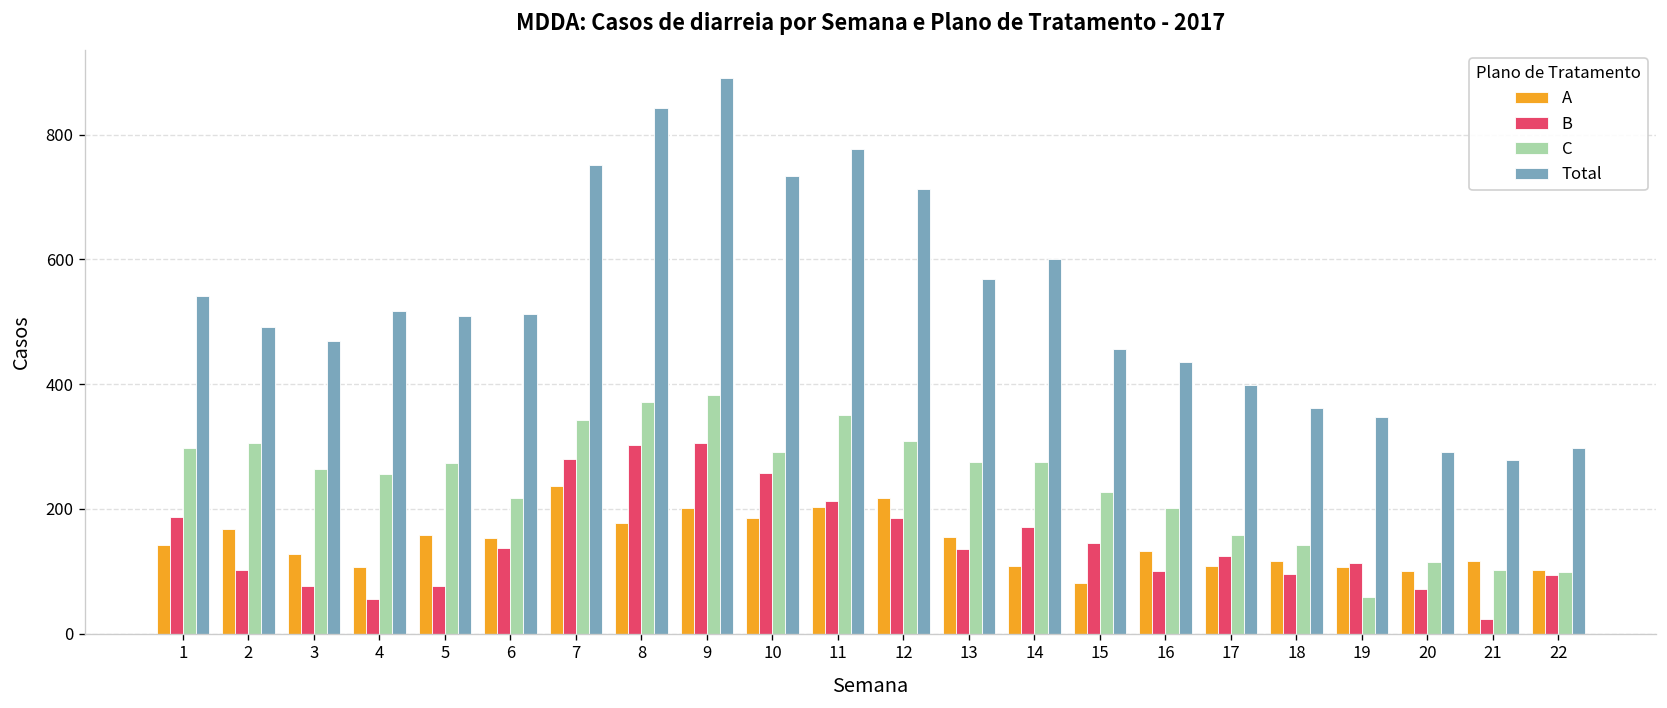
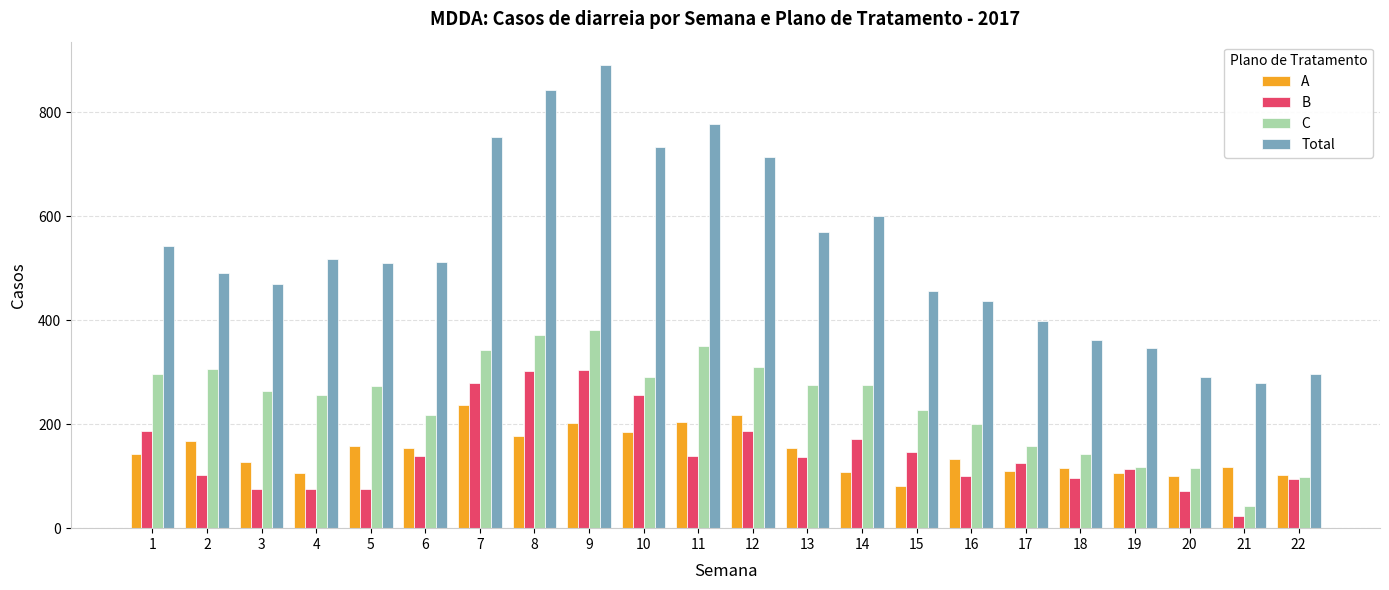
  {
    "A": {
      "1": 140,
      "2": 170,
      "3": 130,
      "4": 110,
      "5": 160,
      "6": 150,
      "7": 240,
      "8": 180,
      "9": 200,
      "10": 190,
      "11": 200,
      "12": 220,
      "13": 160,
      "14": 110,
      "15": 80,
      "16": 130,
      "17": 110,
      "18": 120,
      "19": 110,
      "20": 100,
      "21": 120,
      "22": 100
    },
    "B": {
      "1": 190,
      "2": 100,
      "3": 80,
-     "4": 60,
+     "4": 80,
      "5": 80,
      "6": 140,
      "7": 280,
      "8": 300,
      "9": 310,
      "10": 260,
-     "11": 210,
+     "11": 140,
      "12": 190,
      "13": 140,
      "14": 170,
      "15": 150,
      "16": 100,
      "17": 130,
      "18": 100,
      "19": 110,
      "20": 70,
      "21": 20,
      "22": 90
    },
    "C": {
      "1": 300,
      "2": 310,
      "3": 260,
      "4": 260,
      "5": 270,
      "6": 220,
      "7": 340,
      "8": 370,
      "9": 380,
      "10": 290,
      "11": 350,
      "12": 310,
      "13": 280,
      "14": 280,
      "15": 230,
      "16": 200,
      "17": 160,
      "18": 140,
-     "19": 60,
+     "19": 120,
      "20": 120,
-     "21": 100,
+     "21": 40,
      "22": 100
    },
    "Total": {
      "1": 540,
      "2": 490,
      "3": 470,
      "4": 520,
      "5": 510,
      "6": 510,
      "7": 750,
      "8": 840,
      "9": 890,
      "10": 730,
      "11": 780,
      "12": 710,
      "13": 570,
      "14": 600,
      "15": 460,
      "16": 440,
      "17": 400,
      "18": 360,
      "19": 350,
      "20": 290,
      "21": 280,
      "22": 300
    }
  }
